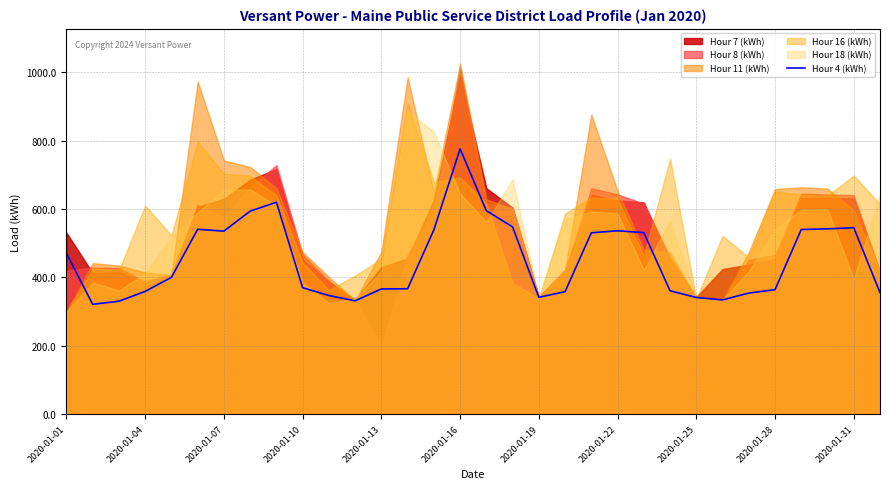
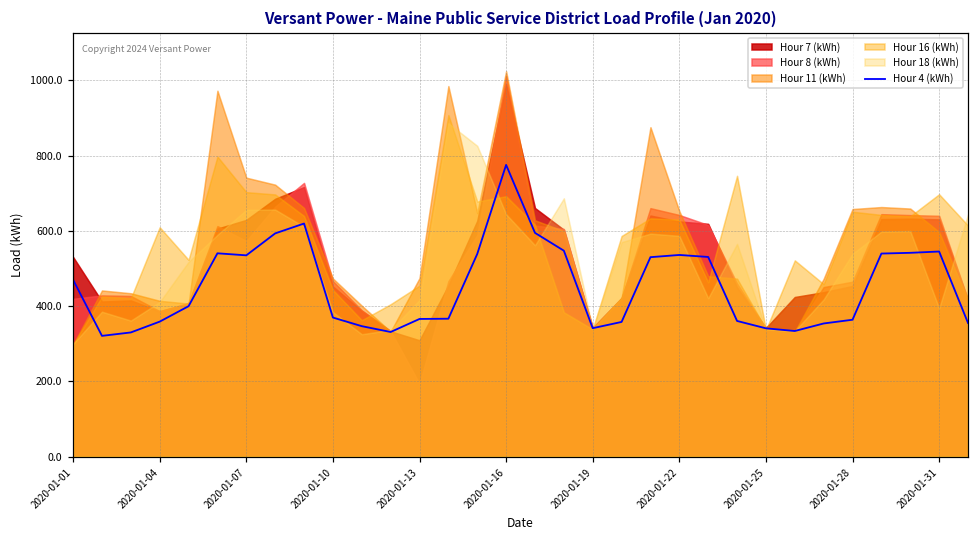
  {
    "Hour 4 (kWh)": {
      "2020-01-01": 470,
      "2020-01-04": 360,
      "2020-01-07": 530,
      "2020-01-10": 370,
      "2020-01-13": 370,
      "2020-01-16": 780,
      "2020-01-22": 540,
      "2020-01-28": 360,
      "2020-01-31": 550
    },
    "Hour 7 (kWh)": {
      "2020-01-01": 530,
      "2020-01-07": 630,
      "2020-01-10": 450,
-     "2020-01-13": 430,
+     "2020-01-13": 310,
      "2020-01-16": 990,
      "2020-01-28": 450,
      "2020-01-31": 630
    },
    "Hour 8 (kWh)": {
      "2020-01-01": 420,
      "2020-01-07": 570,
      "2020-01-13": 190,
      "2020-01-16": 1010,
      "2020-01-22": 640,
      "2020-01-28": 460,
      "2020-01-31": 640
    },
    "Hour 18 (kWh)": {
      "2020-01-07": 660,
      "2020-01-10": 380,
      "2020-01-13": 420,
      "2020-01-16": 640,
      "2020-01-22": 590,
      "2020-01-28": 540,
      "2020-01-31": 390
    }
  }
